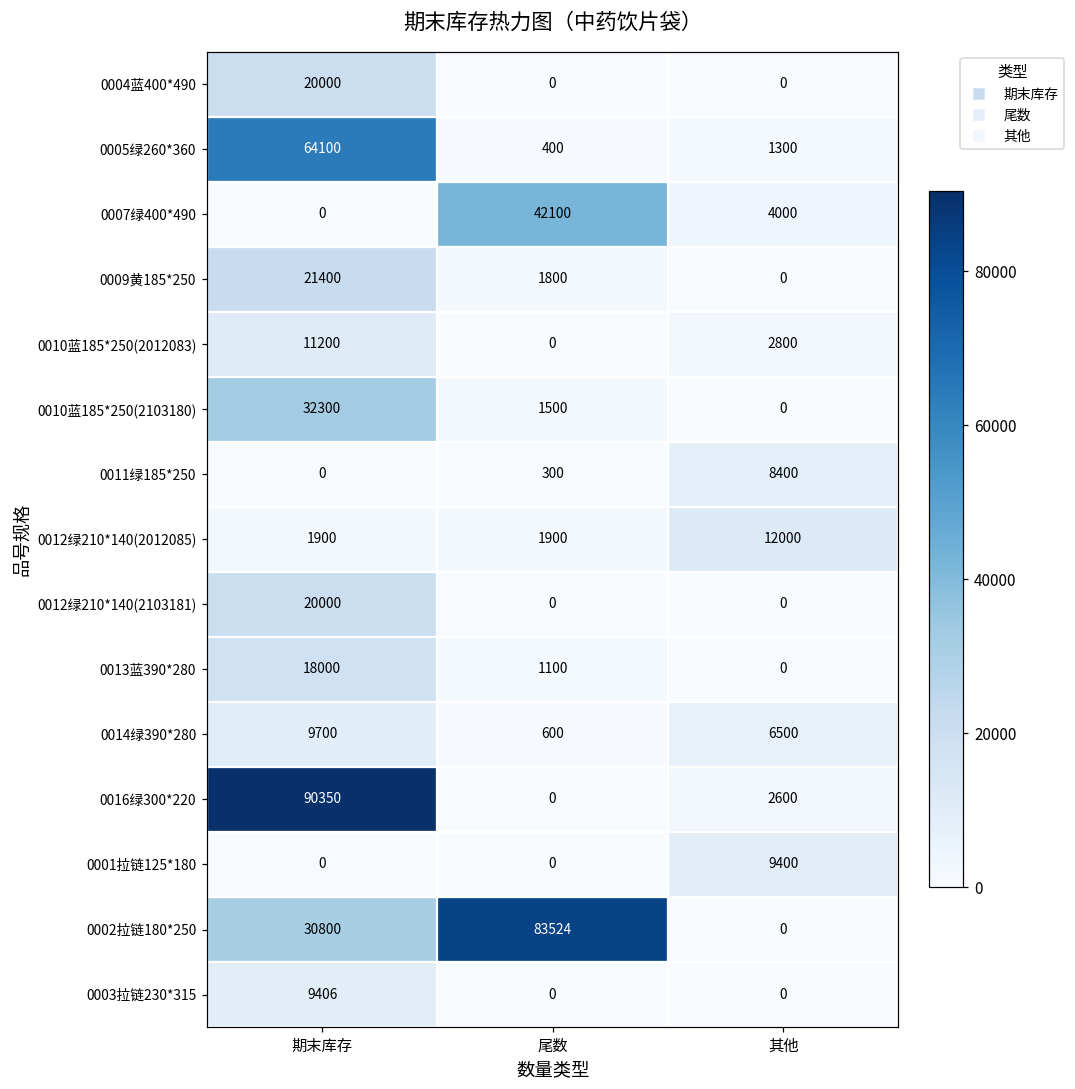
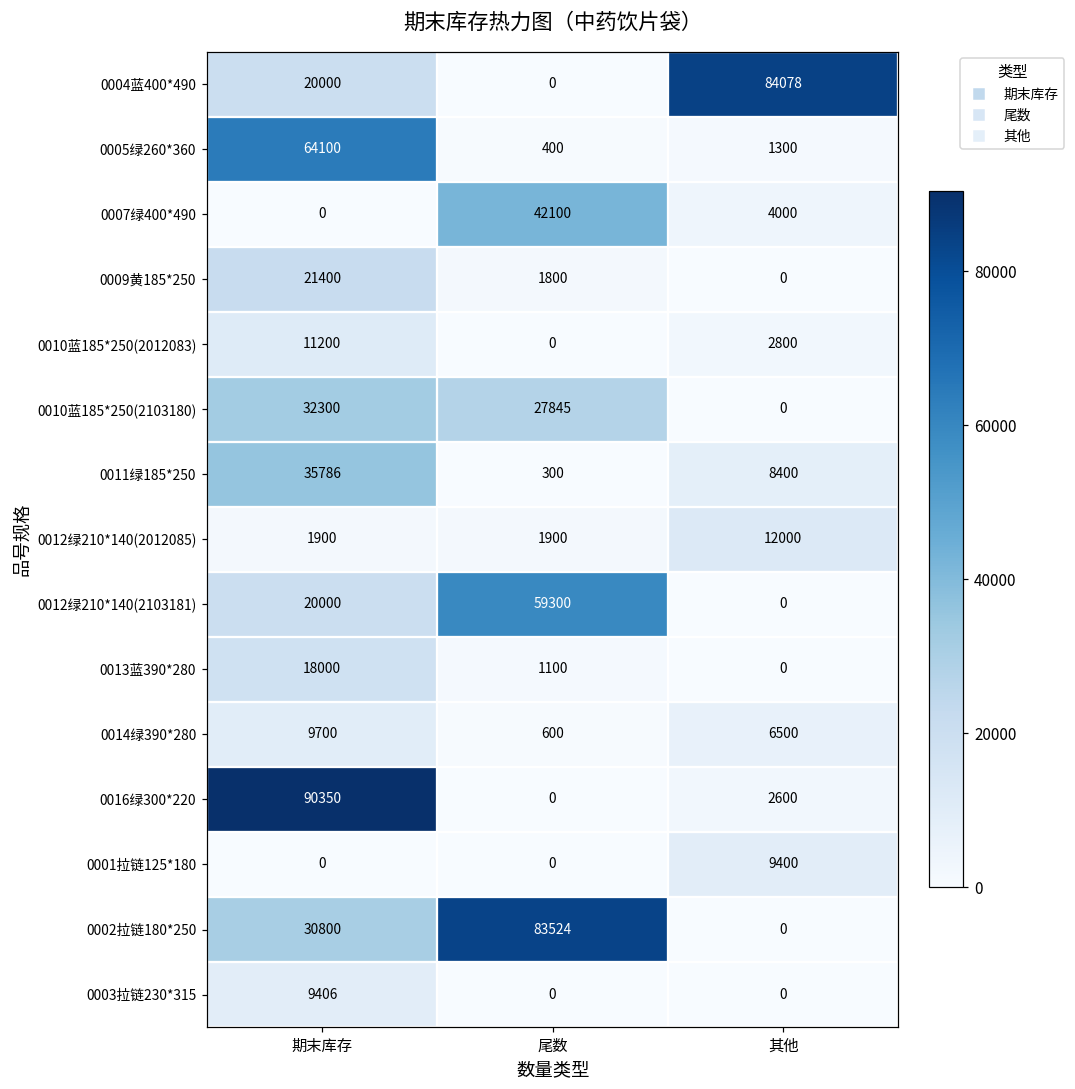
  {
    "0004蓝400*490": {
      "期末库存": 20000,
      "尾数": 0,
-     "其他": 0
+     "其他": 84078
    },
    "0005绿260*360": {
      "期末库存": 64100,
      "尾数": 400,
      "其他": 1300
    },
    "0007绿400*490": {
      "期末库存": 0,
      "尾数": 42100,
      "其他": 4000
    },
    "0009黄185*250": {
      "期末库存": 21400,
      "尾数": 1800,
      "其他": 0
    },
    "0010蓝185*250(2012083)": {
      "期末库存": 11200,
      "尾数": 0,
      "其他": 2800
    },
    "0010蓝185*250(2103180)": {
      "期末库存": 32300,
-     "尾数": 1500,
+     "尾数": 27845,
      "其他": 0
    },
    "0011绿185*250": {
-     "期末库存": 0,
+     "期末库存": 35786,
      "尾数": 300,
      "其他": 8400
    },
    "0012绿210*140(2012085)": {
      "期末库存": 1900,
      "尾数": 1900,
      "其他": 12000
    },
    "0012绿210*140(2103181)": {
      "期末库存": 20000,
-     "尾数": 0,
+     "尾数": 59300,
      "其他": 0
    },
    "0013蓝390*280": {
      "期末库存": 18000,
      "尾数": 1100,
      "其他": 0
    },
    "0014绿390*280": {
      "期末库存": 9700,
      "尾数": 600,
      "其他": 6500
    },
    "0016绿300*220": {
      "期末库存": 90350,
      "尾数": 0,
      "其他": 2600
    },
    "0001拉链125*180": {
      "期末库存": 0,
      "尾数": 0,
      "其他": 9400
    },
    "0002拉链180*250": {
      "期末库存": 30800,
      "尾数": 83524,
      "其他": 0
    },
    "0003拉链230*315": {
      "期末库存": 9406,
      "尾数": 0,
      "其他": 0
    }
  }
